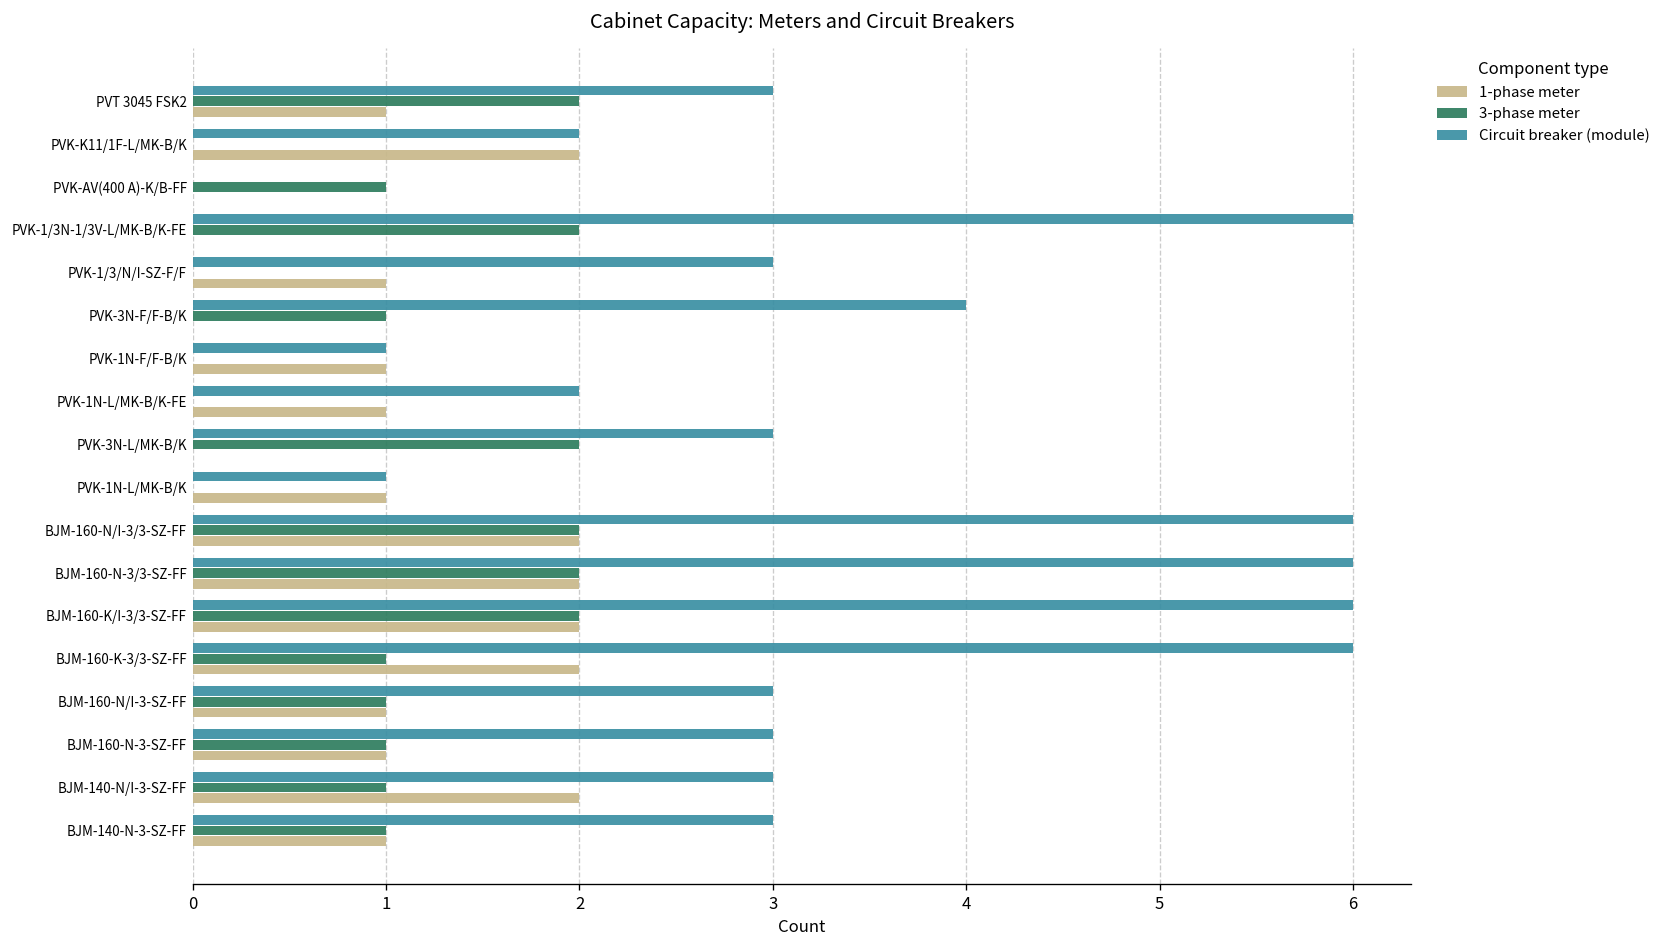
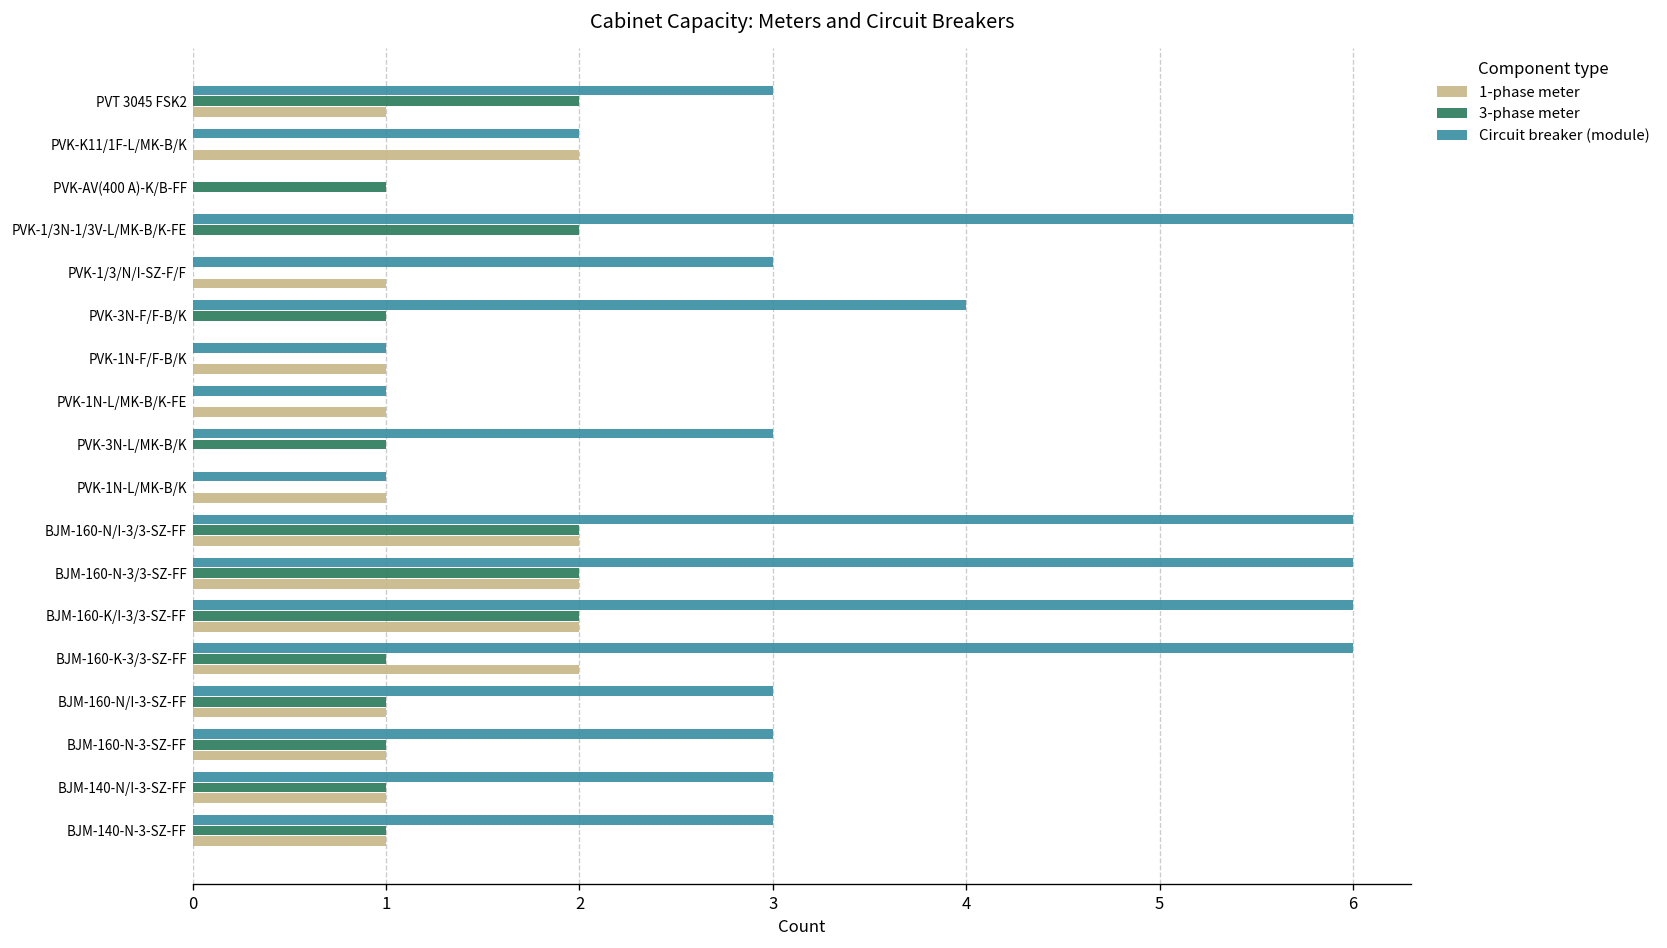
  {
    "1-phase meter": {
      "PVT 3045 FSK2": 1,
      "PVK-K11/1F-L/MK-B/K": 2,
      "PVK-AV(400 A)-K/B-FF": 0,
      "PVK-1/3N-1/3V-L/MK-B/K-FE": 0,
      "PVK-1/3/N/I-SZ-F/F": 1,
      "PVK-3N-F/F-B/K": 0,
      "PVK-1N-F/F-B/K": 1,
      "PVK-1N-L/MK-B/K-FE": 1,
      "PVK-3N-L/MK-B/K": 0,
      "PVK-1N-L/MK-B/K": 1,
      "BJM-160-N/I-3/3-SZ-FF": 2,
      "BJM-160-N-3/3-SZ-FF": 2,
      "BJM-160-K/I-3/3-SZ-FF": 2,
      "BJM-160-K-3/3-SZ-FF": 2,
      "BJM-160-N/I-3-SZ-FF": 1,
      "BJM-160-N-3-SZ-FF": 1,
-     "BJM-140-N/I-3-SZ-FF": 2,
+     "BJM-140-N/I-3-SZ-FF": 1,
      "BJM-140-N-3-SZ-FF": 1
    },
    "3-phase meter": {
      "PVT 3045 FSK2": 2,
      "PVK-K11/1F-L/MK-B/K": 0,
      "PVK-AV(400 A)-K/B-FF": 1,
      "PVK-1/3N-1/3V-L/MK-B/K-FE": 2,
      "PVK-1/3/N/I-SZ-F/F": 0,
      "PVK-3N-F/F-B/K": 1,
      "PVK-1N-F/F-B/K": 0,
      "PVK-1N-L/MK-B/K-FE": 0,
-     "PVK-3N-L/MK-B/K": 2,
+     "PVK-3N-L/MK-B/K": 1,
      "PVK-1N-L/MK-B/K": 0,
      "BJM-160-N/I-3/3-SZ-FF": 2,
      "BJM-160-N-3/3-SZ-FF": 2,
      "BJM-160-K/I-3/3-SZ-FF": 2,
      "BJM-160-K-3/3-SZ-FF": 1,
      "BJM-160-N/I-3-SZ-FF": 1,
      "BJM-160-N-3-SZ-FF": 1,
      "BJM-140-N/I-3-SZ-FF": 1,
      "BJM-140-N-3-SZ-FF": 1
    },
    "Circuit breaker (module)": {
      "PVT 3045 FSK2": 3,
      "PVK-K11/1F-L/MK-B/K": 2,
      "PVK-AV(400 A)-K/B-FF": 0,
      "PVK-1/3N-1/3V-L/MK-B/K-FE": 6,
      "PVK-1/3/N/I-SZ-F/F": 3,
      "PVK-3N-F/F-B/K": 4,
      "PVK-1N-F/F-B/K": 1,
-     "PVK-1N-L/MK-B/K-FE": 2,
+     "PVK-1N-L/MK-B/K-FE": 1,
      "PVK-3N-L/MK-B/K": 3,
      "PVK-1N-L/MK-B/K": 1,
      "BJM-160-N/I-3/3-SZ-FF": 6,
      "BJM-160-N-3/3-SZ-FF": 6,
      "BJM-160-K/I-3/3-SZ-FF": 6,
      "BJM-160-K-3/3-SZ-FF": 6,
      "BJM-160-N/I-3-SZ-FF": 3,
      "BJM-160-N-3-SZ-FF": 3,
      "BJM-140-N/I-3-SZ-FF": 3,
      "BJM-140-N-3-SZ-FF": 3
    }
  }
